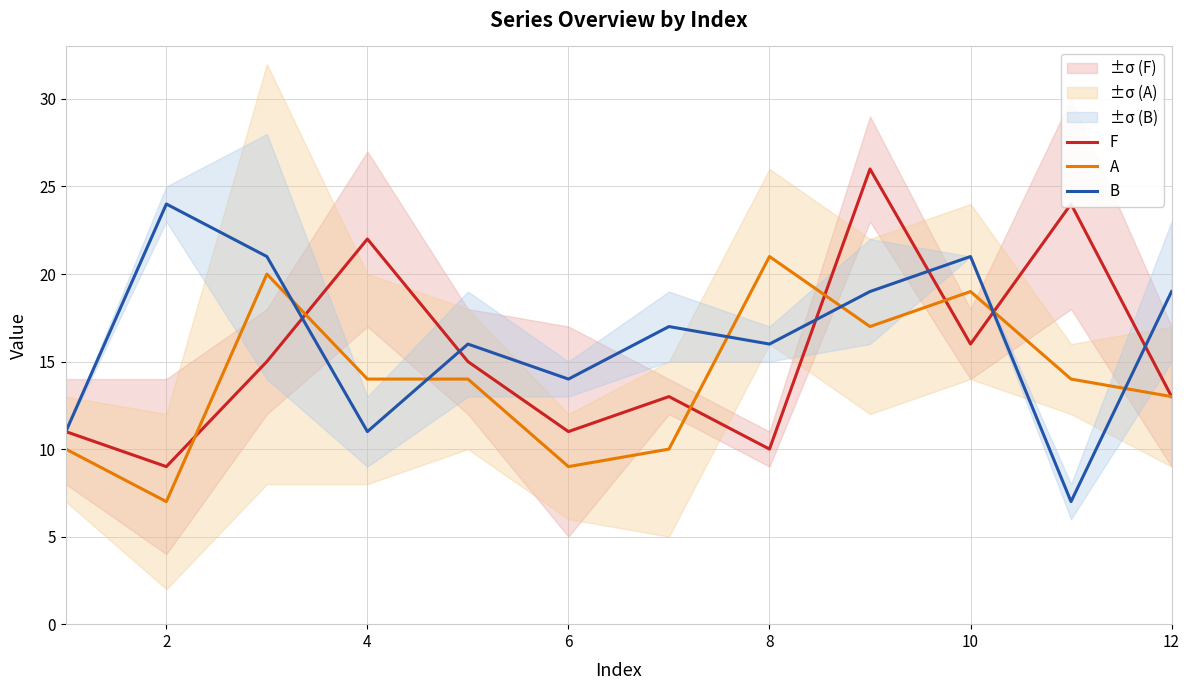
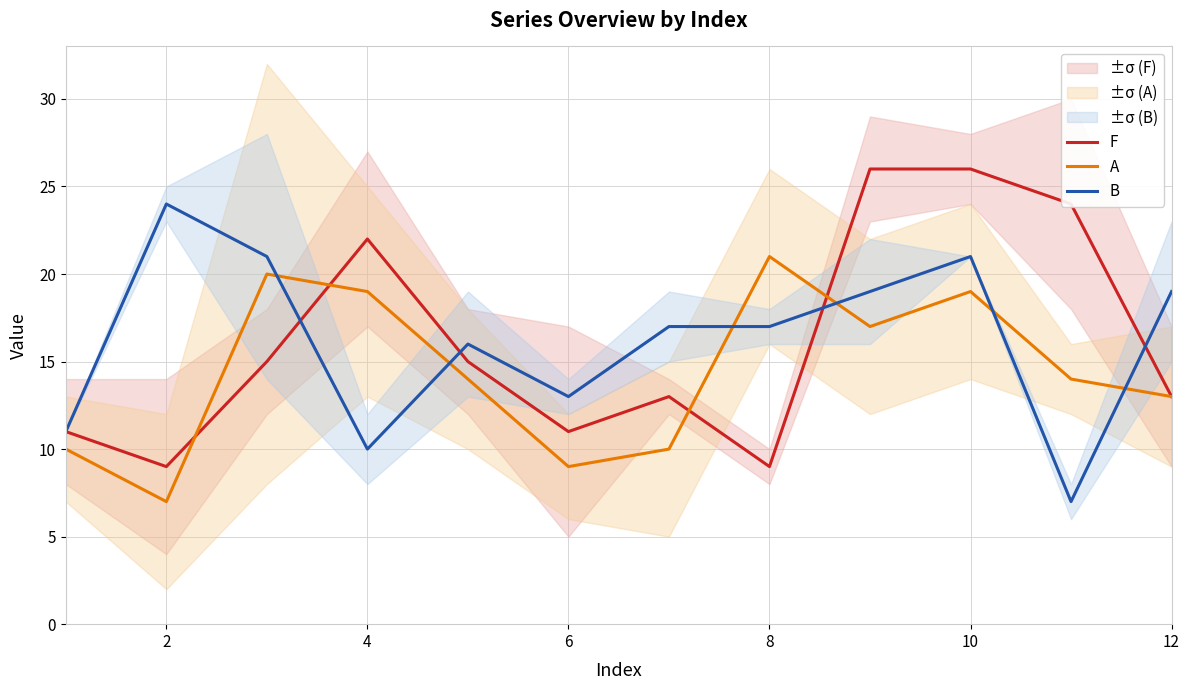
  {
    "F": {
      "2": 9,
      "4": 22,
      "6": 11,
-     "8": 10,
-     "10": 16
+     "8": 9,
+     "10": 26
    },
    "A": {
      "2": 7,
-     "4": 14,
+     "4": 19,
      "6": 9,
      "8": 21,
      "10": 19
    },
    "B": {
      "2": 24,
-     "4": 11,
-     "6": 14,
-     "8": 16,
+     "4": 10,
+     "6": 13,
+     "8": 17,
      "12": 19
    }
  }
